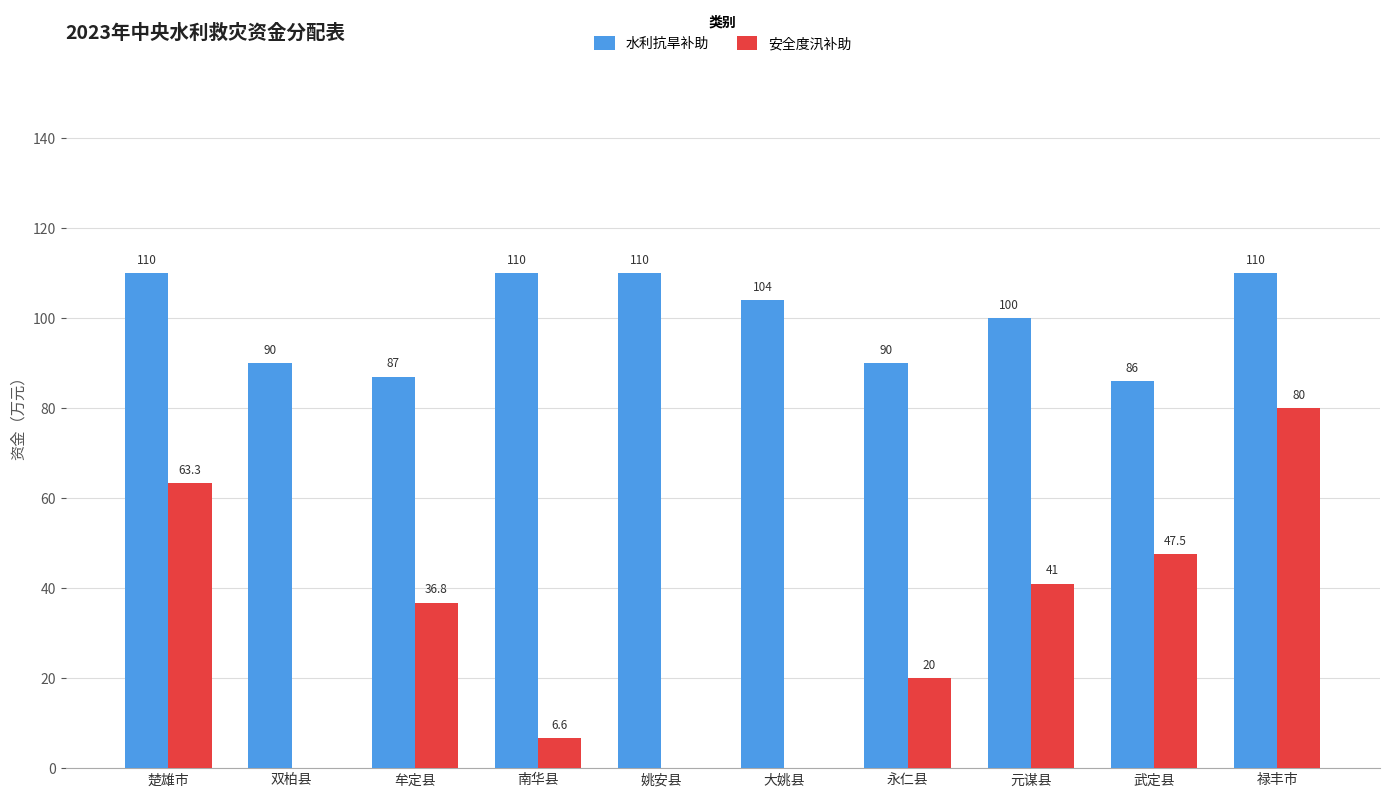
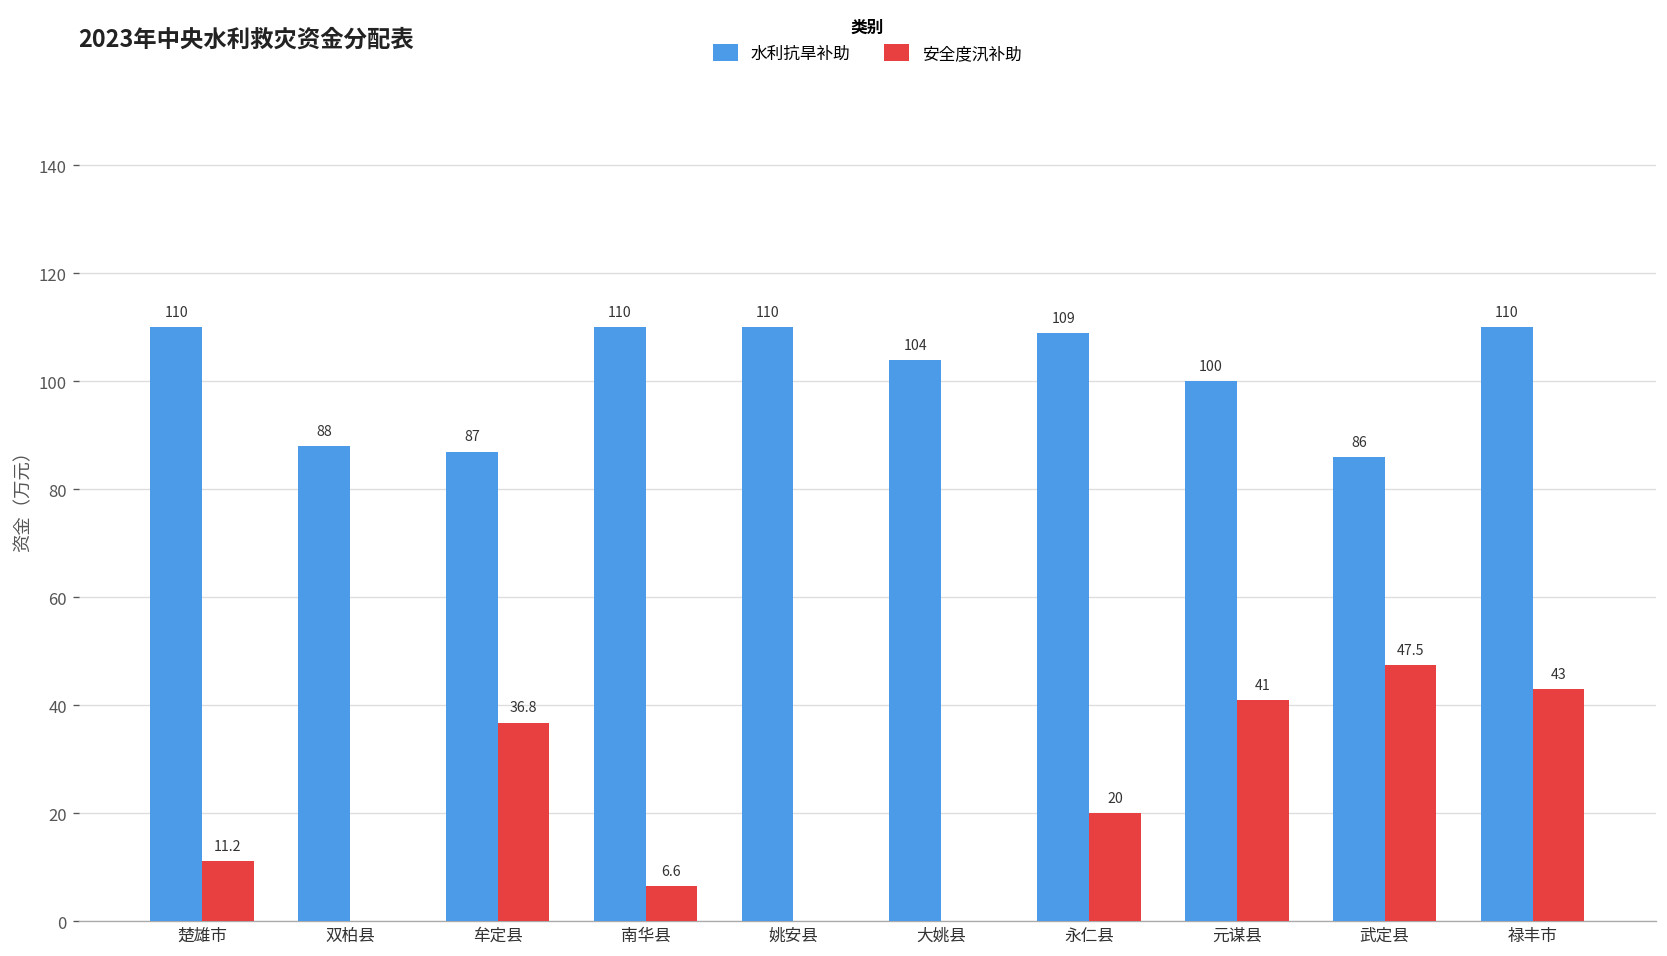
  {
    "水利抗旱补助": {
      "楚雄市": 110,
-     "双柏县": 90,
+     "双柏县": 88,
      "牟定县": 87,
      "南华县": 110,
      "姚安县": 110,
      "大姚县": 104,
-     "永仁县": 90,
+     "永仁县": 109,
      "元谋县": 100,
      "武定县": 86,
      "禄丰市": 110
    },
    "安全度汛补助": {
-     "楚雄市": 63.3,
+     "楚雄市": 11.2,
      "牟定县": 36.8,
      "南华县": 6.6,
      "永仁县": 20,
      "元谋县": 41,
      "武定县": 47.5,
-     "禄丰市": 80
+     "禄丰市": 43
    }
  }
